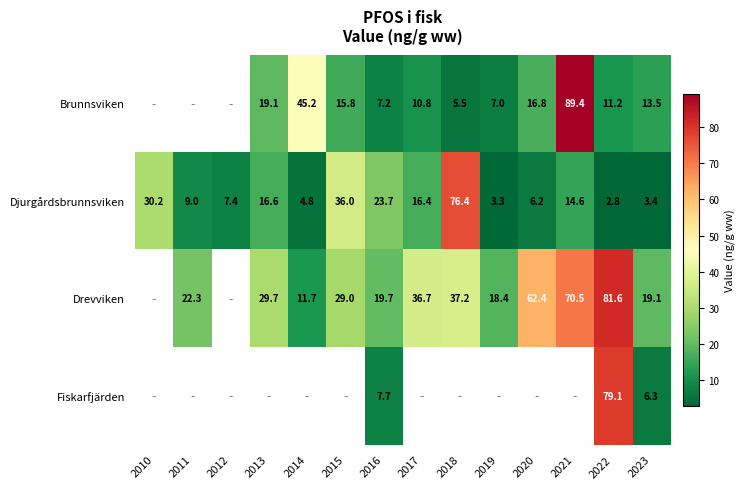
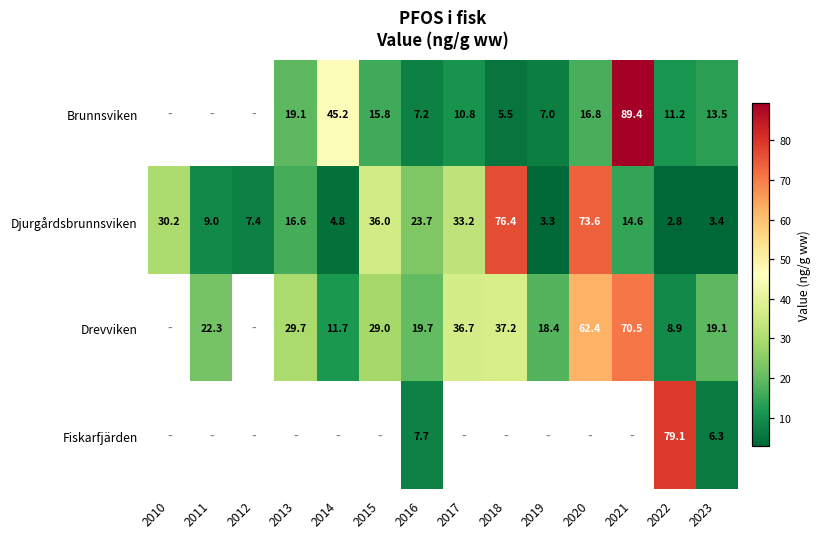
  {
    "Brunnsviken": {
      "2013": 19.1,
      "2014": 45.2,
      "2015": 15.8,
      "2016": 7.2,
      "2017": 10.8,
      "2018": 5.5,
      "2019": 7.0,
      "2020": 16.8,
      "2021": 89.4,
      "2022": 11.2,
      "2023": 13.5
    },
    "Djurgårdsbrunnsviken": {
      "2010": 30.2,
      "2011": 9.0,
      "2012": 7.4,
      "2013": 16.6,
      "2014": 4.8,
      "2015": 36.0,
      "2016": 23.7,
-     "2017": 16.4,
+     "2017": 33.2,
      "2018": 76.4,
      "2019": 3.3,
-     "2020": 6.2,
+     "2020": 73.6,
      "2021": 14.6,
      "2022": 2.8,
      "2023": 3.4
    },
    "Drevviken": {
      "2011": 22.3,
      "2013": 29.7,
      "2014": 11.7,
      "2015": 29.0,
      "2016": 19.7,
      "2017": 36.7,
      "2018": 37.2,
      "2019": 18.4,
      "2020": 62.4,
      "2021": 70.5,
-     "2022": 81.6,
+     "2022": 8.9,
      "2023": 19.1
    },
    "Fiskarfjärden": {
      "2016": 7.7,
      "2022": 79.1,
      "2023": 6.3
    }
  }
